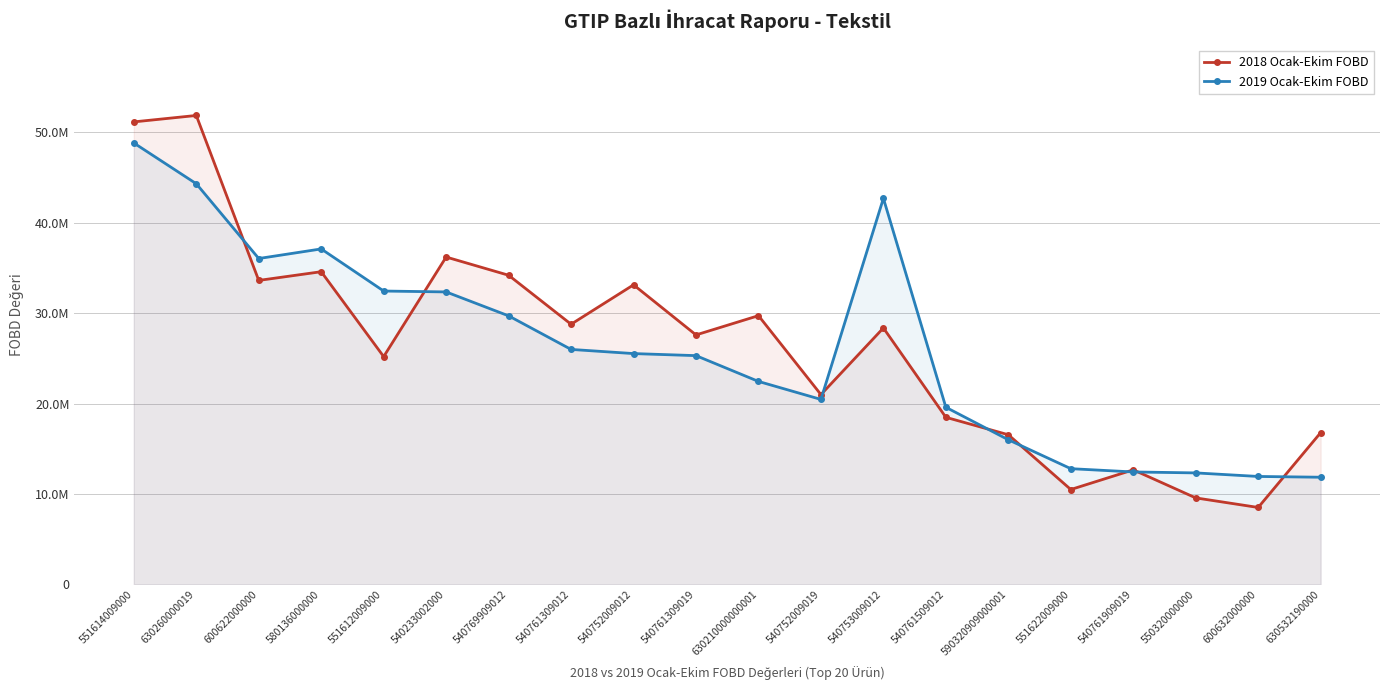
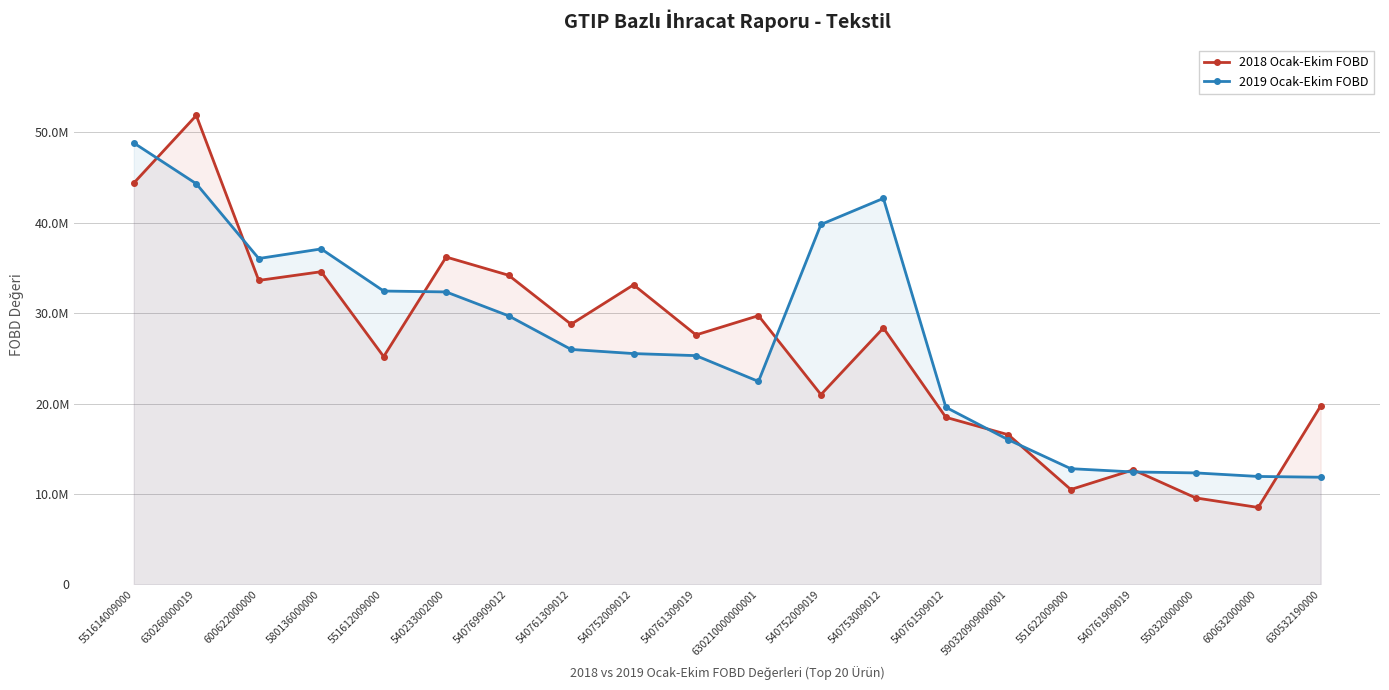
  {
    "2018 Ocak-Ekim FOBD": {
-     "551614009000": 51000000,
+     "551614009000": 44000000,
      "630260000019": 52000000,
      "600622000000": 34000000,
      "580136000000": 35000000,
      "551612009000": 25000000,
      "540233002000": 36000000,
      "540769909012": 34000000,
      "540761309012": 29000000,
      "540752009012": 33000000,
      "540761309019": 28000000,
      "630210000000001": 30000000,
      "540752009019": 21000000,
      "540753009012": 28000000,
      "540761509012": 18000000,
      "590320909000001": 17000000,
      "551622009000": 10000000,
      "550320000000": 10000000,
      "600632000000": 9000000,
-     "630532190000": 17000000
+     "630532190000": 20000000
    },
    "2019 Ocak-Ekim FOBD": {
      "551614009000": 49000000,
      "630260000019": 44000000,
      "600622000000": 36000000,
      "580136000000": 37000000,
      "551612009000": 32000000,
      "540233002000": 32000000,
      "540769909012": 30000000,
      "540761309012": 26000000,
      "540752009012": 26000000,
      "540761309019": 25000000,
      "630210000000001": 22000000,
-     "540752009019": 20000000,
+     "540752009019": 40000000,
      "540753009012": 43000000,
      "540761509012": 20000000,
      "590320909000001": 16000000,
      "551622009000": 13000000,
      "550320000000": 12000000,
      "600632000000": 12000000,
      "630532190000": 12000000
    }
  }
